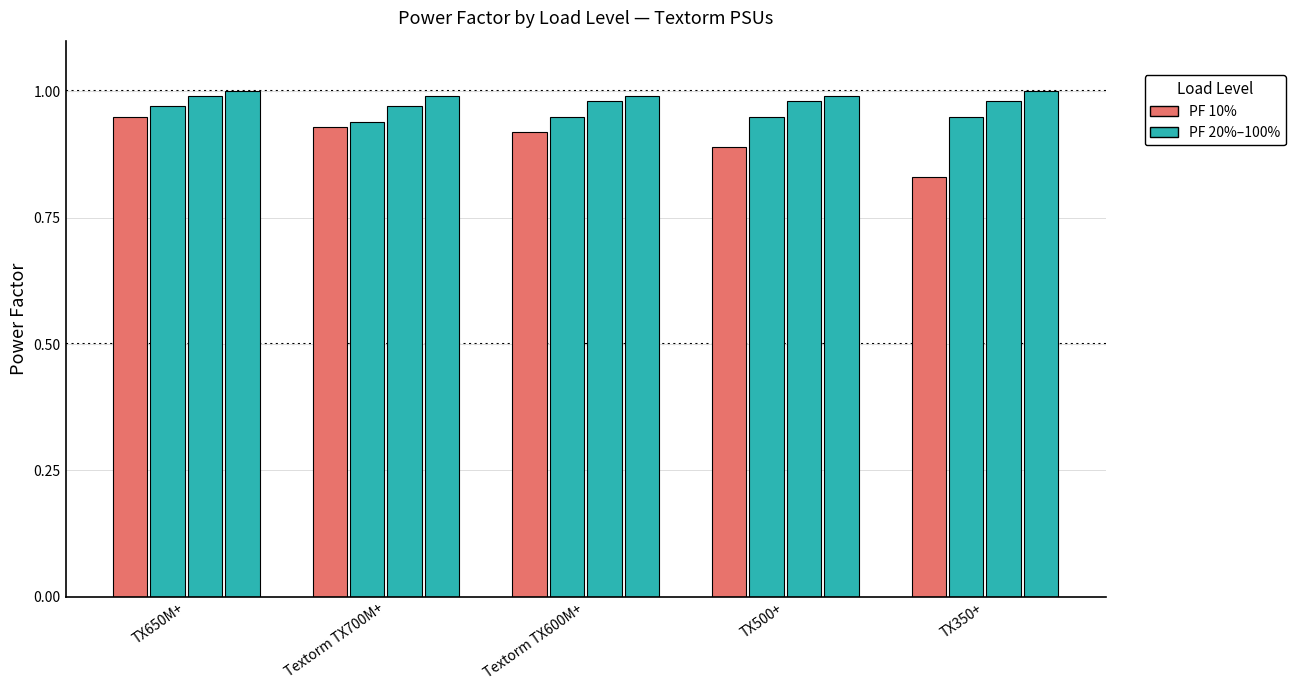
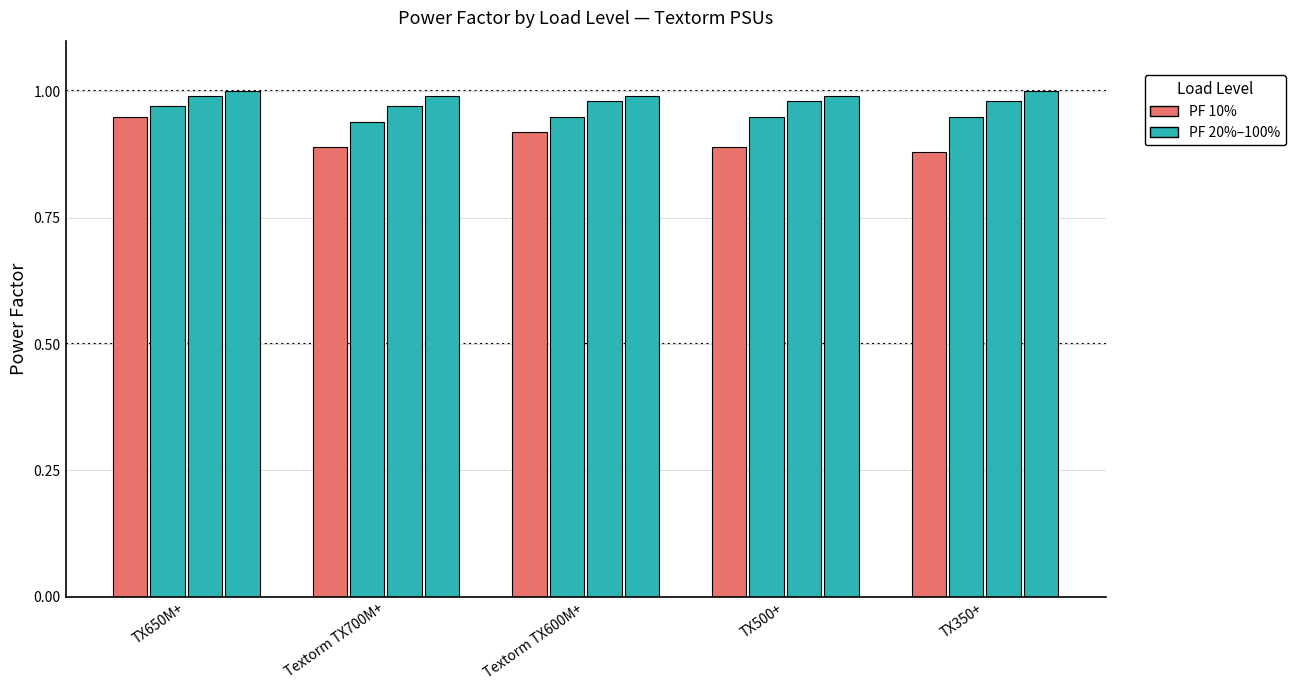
  {
    "PF 10%": {
      "TX650M+": 0.95,
-     "Textorm TX700M+": 0.93,
+     "Textorm TX700M+": 0.89,
      "Textorm TX600M+": 0.92,
      "TX500+": 0.89,
-     "TX350+": 0.83
+     "TX350+": 0.88
    }
  }
